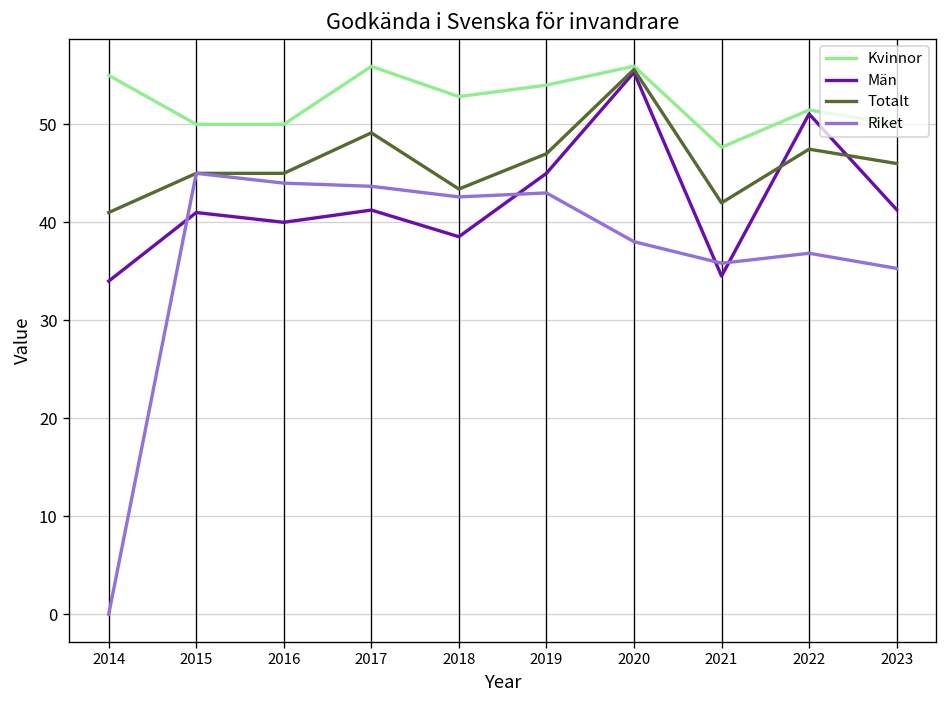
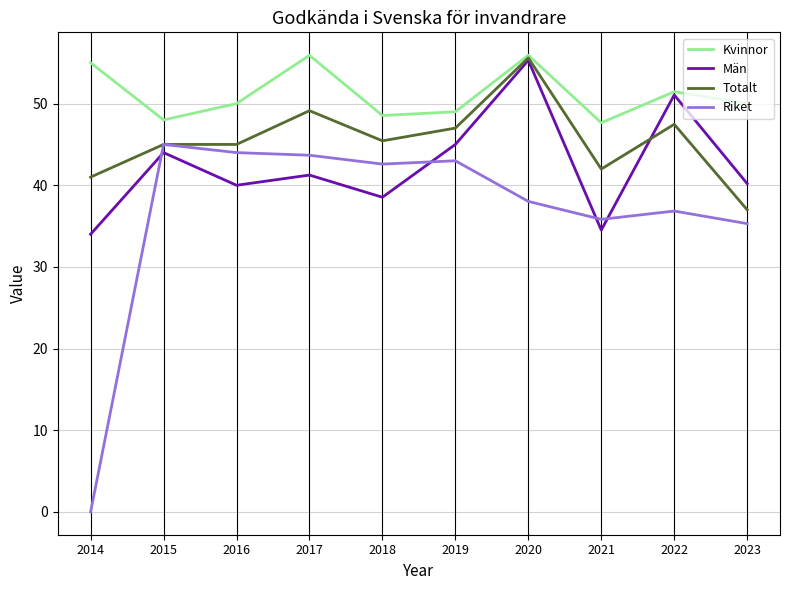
  {
    "Kvinnor": {
      "2014": 55,
-     "2015": 50,
+     "2015": 48,
      "2016": 50,
      "2017": 56,
-     "2018": 53,
-     "2019": 54,
+     "2018": 49,
+     "2019": 49,
      "2020": 56,
      "2021": 48,
      "2022": 51
    },
    "Män": {
      "2014": 34,
-     "2015": 41,
+     "2015": 44,
      "2016": 40,
      "2017": 41,
      "2018": 39,
      "2019": 45,
      "2021": 35,
      "2022": 51,
-     "2023": 41
+     "2023": 40
    },
    "Totalt": {
      "2014": 41,
      "2016": 45,
      "2017": 49,
-     "2018": 43,
+     "2018": 45,
      "2019": 47,
      "2021": 42,
      "2022": 47,
-     "2023": 46
+     "2023": 37
    },
    "Riket": {
      "2014": 0,
      "2016": 44,
      "2017": 44,
      "2018": 43,
      "2019": 43,
      "2020": 38,
      "2021": 36,
      "2022": 37,
      "2023": 35
    }
  }
